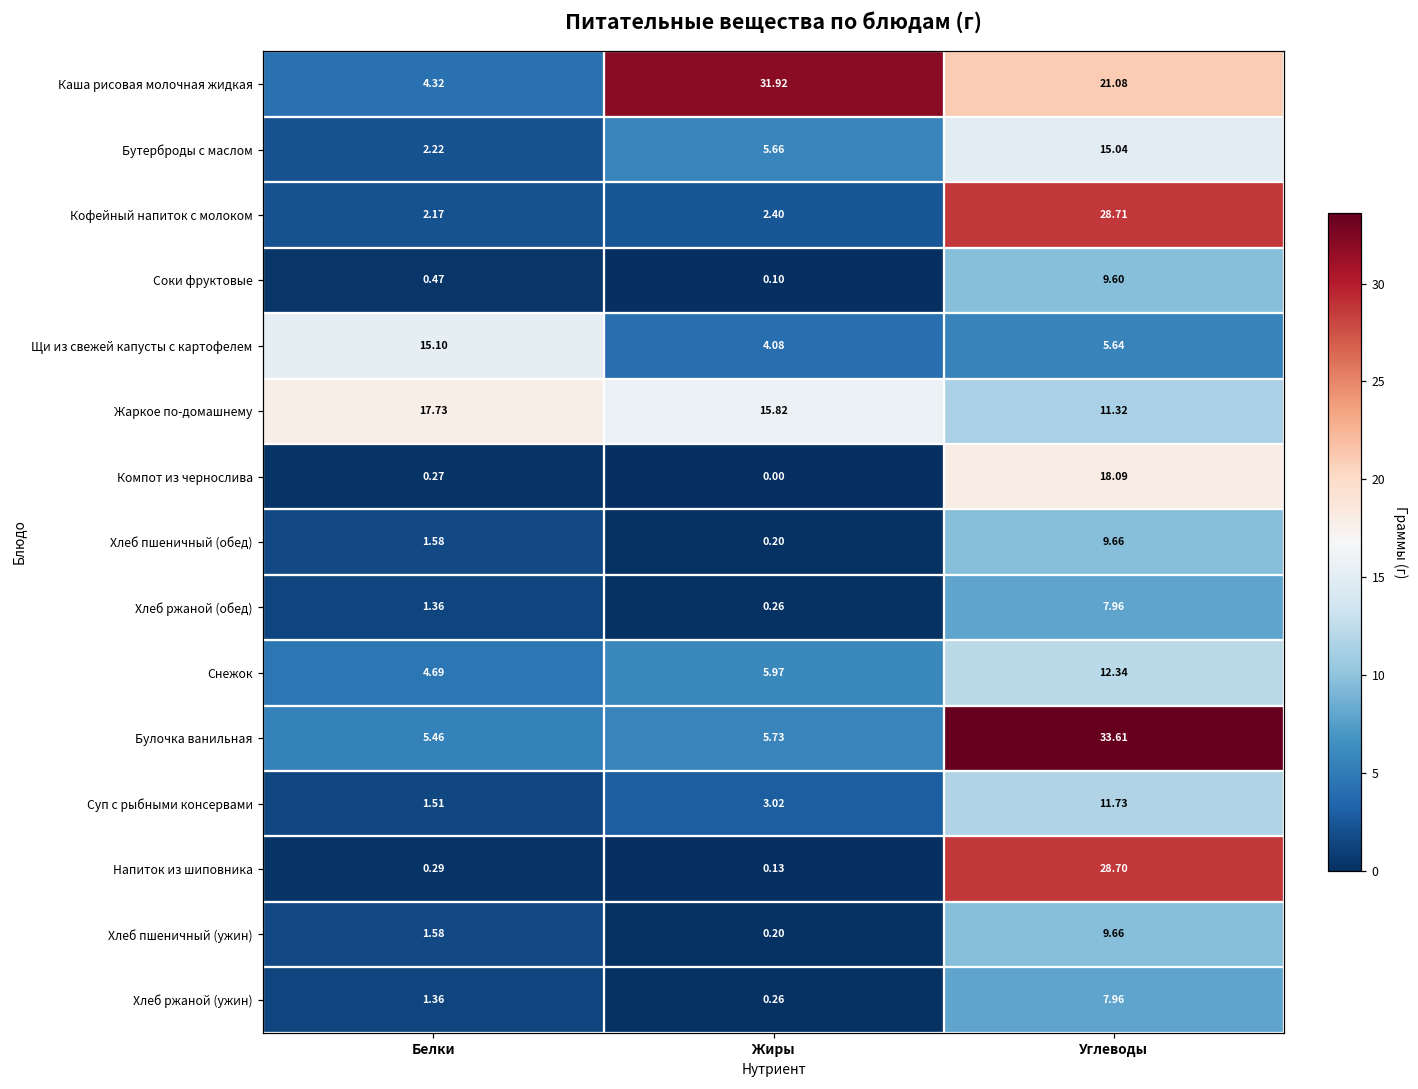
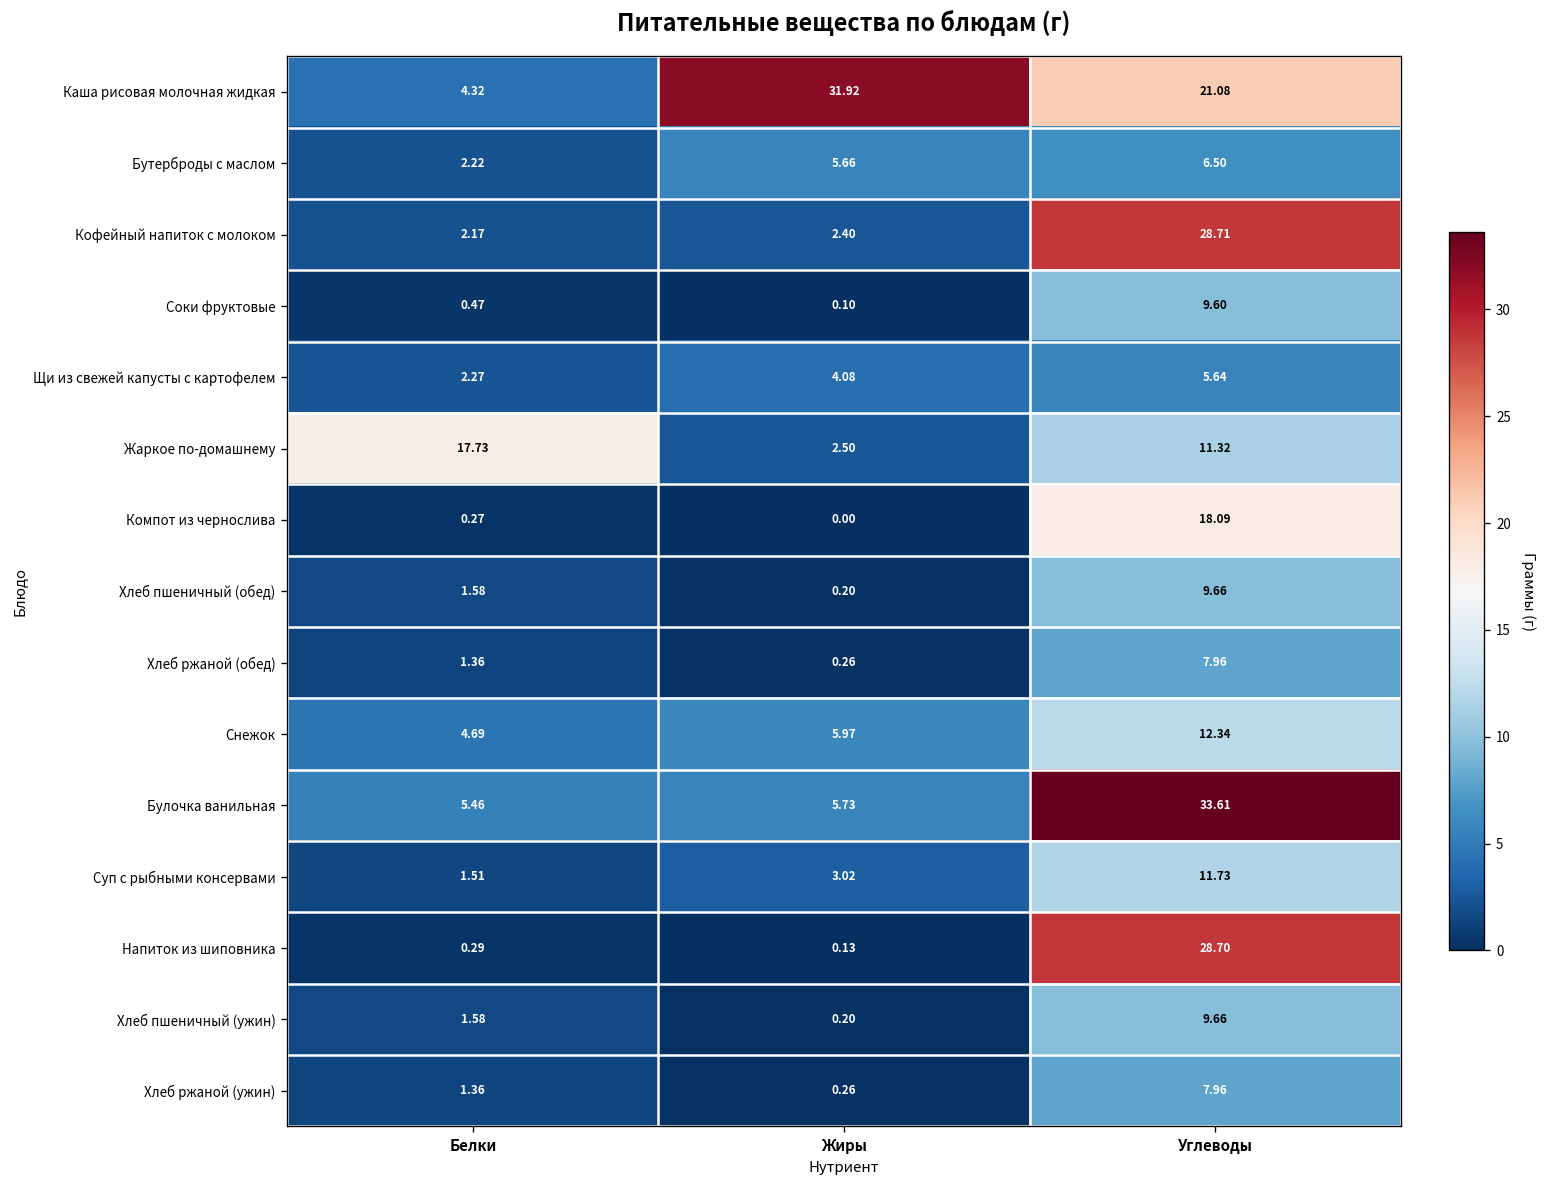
  {
    "Каша рисовая молочная жидкая": {
      "Белки": 4.32,
      "Жиры": 31.92,
      "Углеводы": 21.08
    },
    "Бутерброды с маслом": {
      "Белки": 2.22,
      "Жиры": 5.66,
-     "Углеводы": 15.04
+     "Углеводы": 6.50
    },
    "Кофейный напиток с молоком": {
      "Белки": 2.17,
      "Жиры": 2.40,
      "Углеводы": 28.71
    },
    "Соки фруктовые": {
      "Белки": 0.47,
      "Жиры": 0.10,
      "Углеводы": 9.60
    },
    "Щи из свежей капусты с картофелем": {
-     "Белки": 15.10,
+     "Белки": 2.27,
      "Жиры": 4.08,
      "Углеводы": 5.64
    },
    "Жаркое по-домашнему": {
      "Белки": 17.73,
-     "Жиры": 15.82,
+     "Жиры": 2.50,
      "Углеводы": 11.32
    },
    "Компот из чернослива": {
      "Белки": 0.27,
      "Жиры": 0.00,
      "Углеводы": 18.09
    },
    "Хлеб пшеничный (обед)": {
      "Белки": 1.58,
      "Жиры": 0.20,
      "Углеводы": 9.66
    },
    "Хлеб ржаной (обед)": {
      "Белки": 1.36,
      "Жиры": 0.26,
      "Углеводы": 7.96
    },
    "Снежок": {
      "Белки": 4.69,
      "Жиры": 5.97,
      "Углеводы": 12.34
    },
    "Булочка ванильная": {
      "Белки": 5.46,
      "Жиры": 5.73,
      "Углеводы": 33.61
    },
    "Суп с рыбными консервами": {
      "Белки": 1.51,
      "Жиры": 3.02,
      "Углеводы": 11.73
    },
    "Напиток из шиповника": {
      "Белки": 0.29,
      "Жиры": 0.13,
      "Углеводы": 28.70
    },
    "Хлеб пшеничный (ужин)": {
      "Белки": 1.58,
      "Жиры": 0.20,
      "Углеводы": 9.66
    },
    "Хлеб ржаной (ужин)": {
      "Белки": 1.36,
      "Жиры": 0.26,
      "Углеводы": 7.96
    }
  }
